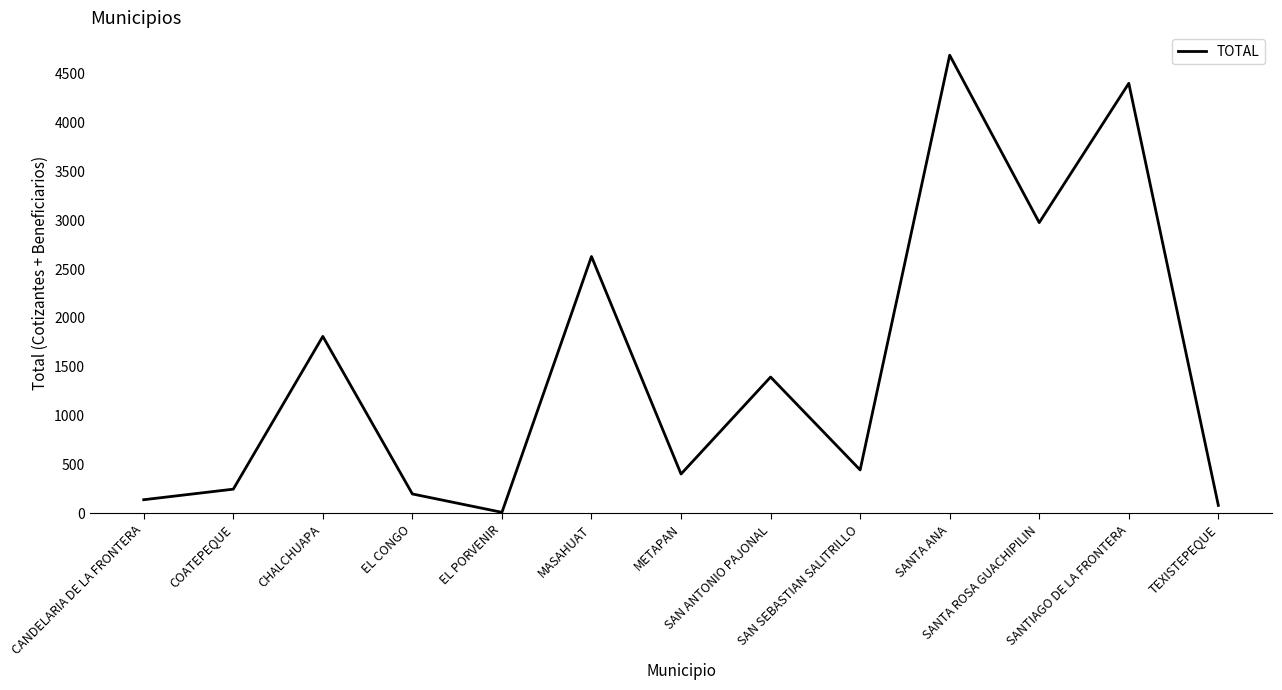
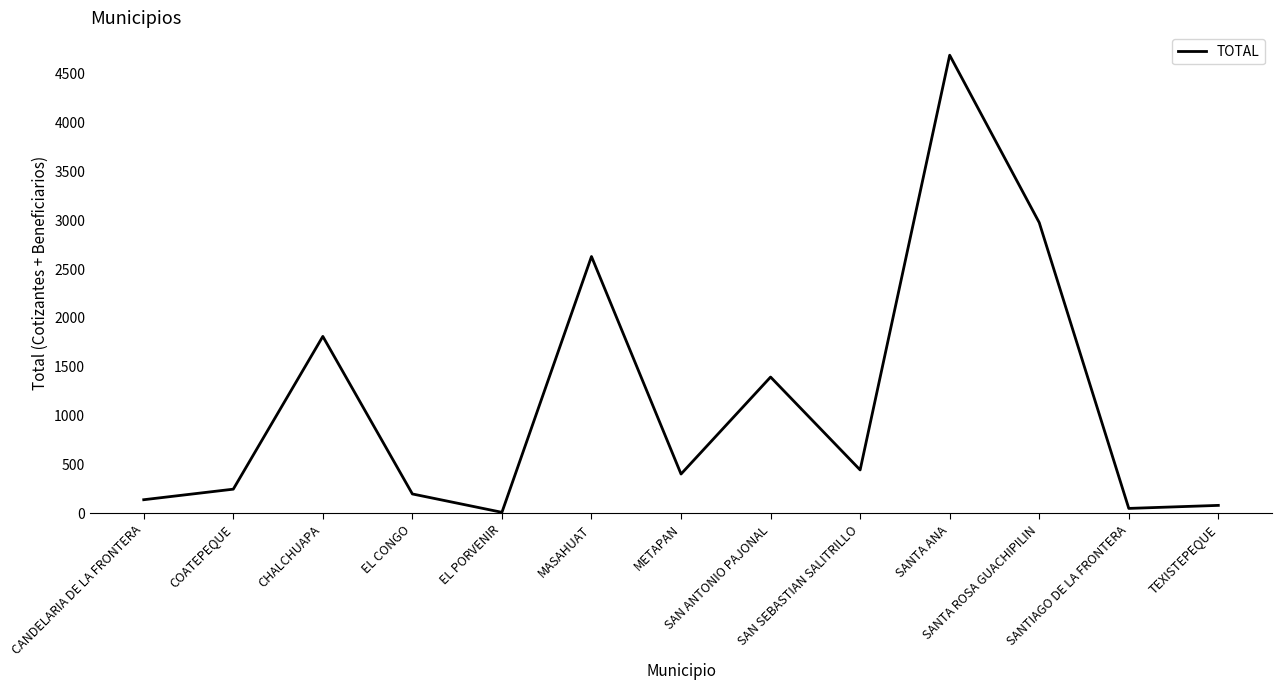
  {
    "CANDELARIA DE LA FRONTERA": 100,
    "COATEPEQUE": 200,
    "CHALCHUAPA": 1800,
    "EL CONGO": 200,
    "EL PORVENIR": 0,
    "MASAHUAT": 2600,
    "METAPAN": 400,
    "SAN ANTONIO PAJONAL": 1400,
    "SAN SEBASTIAN SALITRILLO": 400,
    "SANTA ANA": 4700,
    "SANTA ROSA GUACHIPILIN": 3000,
-   "SANTIAGO DE LA FRONTERA": 4400,
+   "SANTIAGO DE LA FRONTERA": 100,
    "TEXISTEPEQUE": 100
  }
